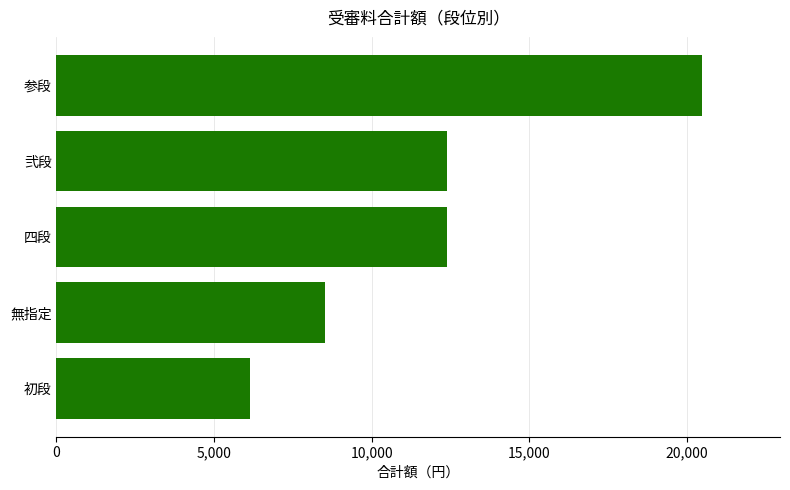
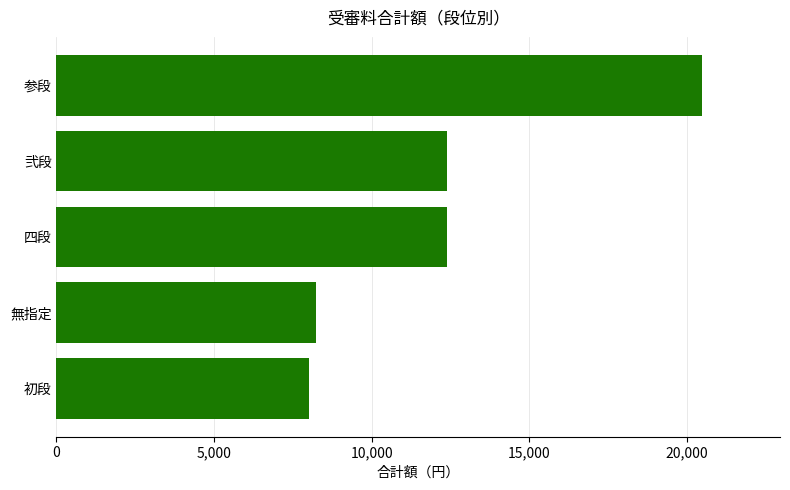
  {
    "参段": "20,500",
    "弐段": "12,400",
    "四段": "12,400",
-   "無指定": "8,500",
-   "初段": "6,200"
+   "無指定": "8,200",
+   "初段": "8,000"
  }
